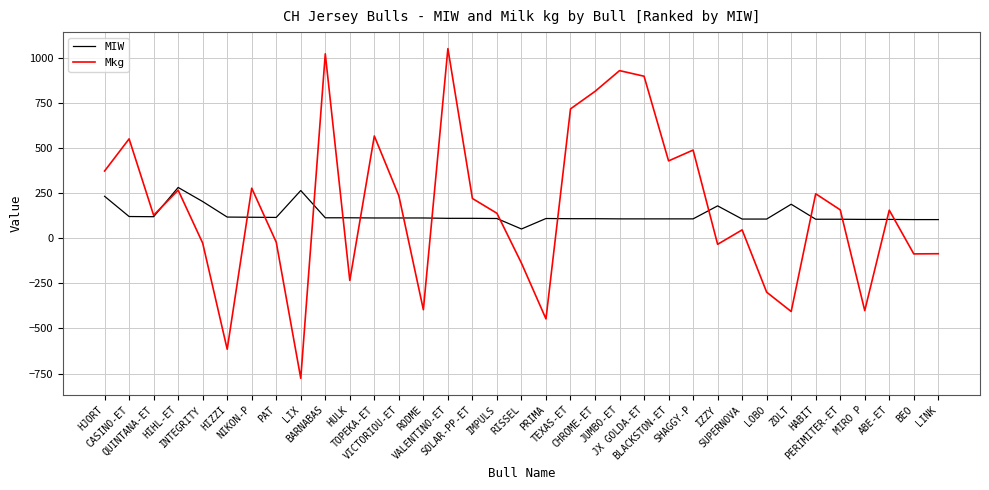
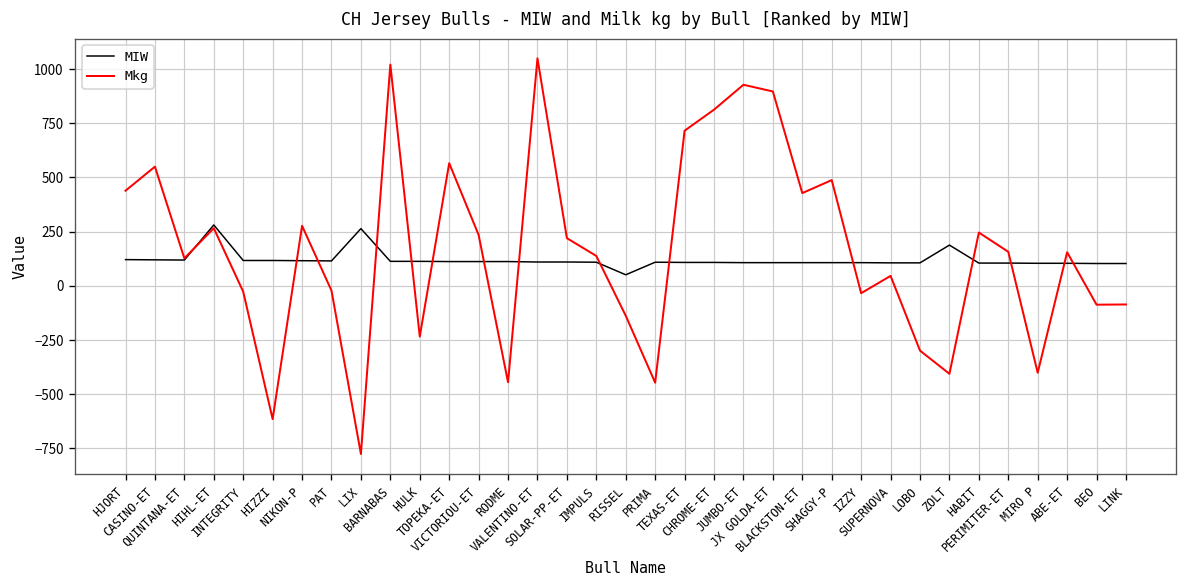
  {
    "MIW": {
-     "HJORT": 230,
+     "HJORT": 120,
      "CASINO-ET": 120,
      "HIHL-ET": 280,
-     "INTEGRITY": 200,
+     "INTEGRITY": 120,
      "HIZZI": 120,
      "NIKON-P": 120,
      "PAT": 120,
      "LIX": 260,
      "BARNABAS": 110,
      "HULK": 110,
      "TOPEKA-ET": 110,
      "VICTORIOU-ET": 110,
      "RODME": 110,
      "VALENTINO-ET": 110,
      "SOLAR-PP-ET": 110,
      "IMPULS": 110,
      "RISSEL": 50,
      "PRIMA": 110,
      "TEXAS-ET": 110,
      "CHROME-ET": 110,
      "JUMBO-ET": 110,
      "JX GOLDA-ET": 110,
      "BLACKSTON-ET": 110,
      "SHAGGY-P": 110,
-     "IZZY": 180,
+     "IZZY": 110,
      "SUPERNOVA": 110,
      "LOBO": 110,
      "ZOLT": 190,
      "HABIT": 110,
      "PERIMITER-ET": 110,
      "MIRO P": 100,
      "ABE-ET": 100,
      "BEO": 100,
      "LINK": 100
    },
    "Mkg": {
-     "HJORT": 370,
+     "HJORT": 440,
      "CASINO-ET": 550,
      "HIHL-ET": 270,
      "INTEGRITY": -30,
      "HIZZI": -620,
      "NIKON-P": 280,
      "PAT": -20,
      "LIX": -780,
      "BARNABAS": 1020,
      "HULK": -230,
      "TOPEKA-ET": 570,
      "VICTORIOU-ET": 240,
-     "RODME": -400,
+     "RODME": -450,
      "VALENTINO-ET": 1050,
      "SOLAR-PP-ET": 220,
      "IMPULS": 140,
      "RISSEL": -140,
      "PRIMA": -450,
      "TEXAS-ET": 720,
      "CHROME-ET": 810,
      "JUMBO-ET": 930,
      "JX GOLDA-ET": 900,
      "BLACKSTON-ET": 430,
      "SHAGGY-P": 490,
      "IZZY": -30,
      "SUPERNOVA": 50,
      "LOBO": -300,
      "ZOLT": -410,
      "HABIT": 250,
      "PERIMITER-ET": 160,
      "MIRO P": -400,
      "ABE-ET": 160,
      "BEO": -90,
      "LINK": -90
    }
  }
